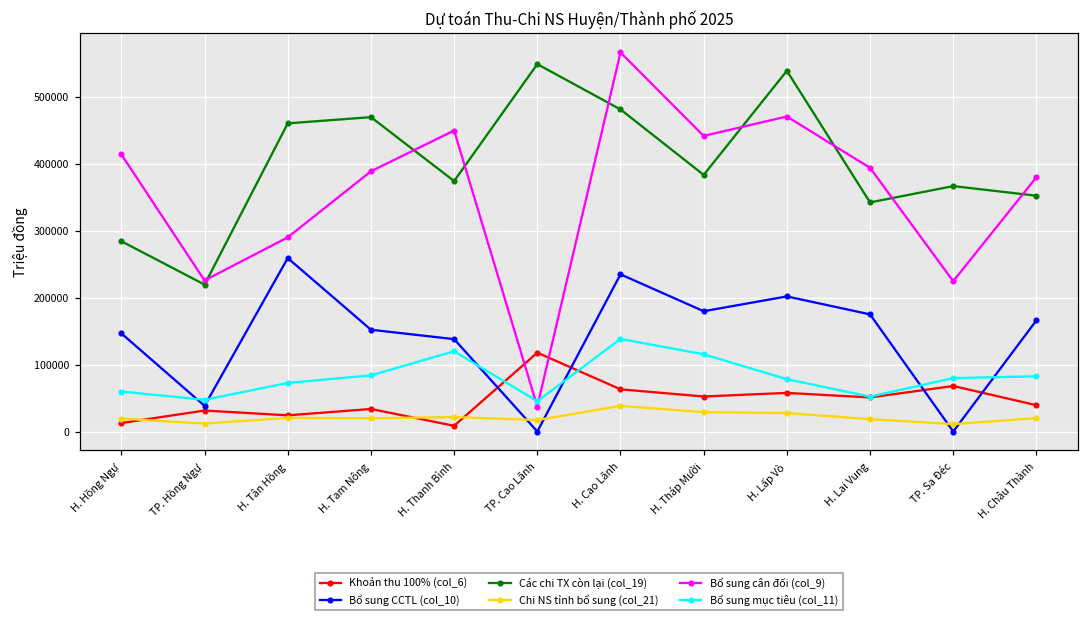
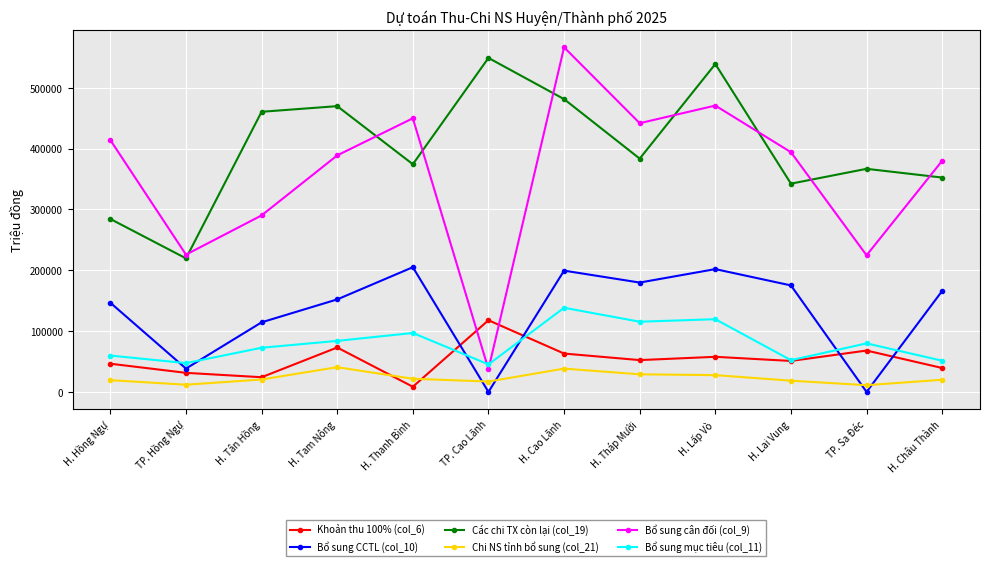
  {
    "Khoản thu 100% (col_6)": {
-     "H. Hồng Ngự": 10000,
+     "H. Hồng Ngự": 50000,
      "TP. Hồng Ngự": 30000,
-     "H. Tam Nông": 30000,
+     "H. Tam Nông": 70000,
      "H. Thanh Bình": 10000,
      "TP. Cao Lãnh": 120000,
      "H. Cao Lãnh": 60000,
      "H. Tháp Mười": 50000,
      "H. Lấp Vò": 60000,
      "TP. Sa Đéc": 70000,
      "H. Châu Thành": 40000
    },
    "Bổ sung CCTL (col_10)": {
      "H. Hồng Ngự": 150000,
      "TP. Hồng Ngự": 40000,
-     "H. Tân Hồng": 260000,
+     "H. Tân Hồng": 110000,
      "H. Tam Nông": 150000,
-     "H. Thanh Bình": 140000,
+     "H. Thanh Bình": 200000,
      "TP. Cao Lãnh": 0,
-     "H. Cao Lãnh": 230000,
+     "H. Cao Lãnh": 200000,
      "H. Tháp Mười": 180000,
      "H. Lấp Vò": 200000,
      "H. Lai Vung": 180000,
      "TP. Sa Đéc": 0,
      "H. Châu Thành": 170000
    },
    "Các chi TX còn lại (col_19)": {
      "H. Hồng Ngự": 280000,
      "TP. Hồng Ngự": 220000,
      "H. Tân Hồng": 460000,
      "H. Tam Nông": 470000,
      "H. Thanh Bình": 370000,
      "TP. Cao Lãnh": 550000,
      "H. Cao Lãnh": 480000,
      "H. Tháp Mười": 380000,
      "H. Lấp Vò": 540000,
      "H. Lai Vung": 340000,
      "TP. Sa Đéc": 370000,
      "H. Châu Thành": 350000
    },
    "Chi NS tỉnh bổ sung (col_21)": {
      "H. Hồng Ngự": 20000,
      "TP. Hồng Ngự": 10000,
-     "H. Tam Nông": 20000,
+     "H. Tam Nông": 40000,
      "H. Thanh Bình": 20000,
      "TP. Cao Lãnh": 20000,
      "H. Cao Lãnh": 40000,
      "H. Tháp Mười": 30000,
      "H. Lấp Vò": 30000,
      "H. Lai Vung": 20000,
      "TP. Sa Đéc": 10000,
      "H. Châu Thành": 20000
    },
    "Bổ sung cân đối (col_9)": {
      "H. Hồng Ngự": 410000,
      "TP. Hồng Ngự": 230000,
      "H. Tân Hồng": 290000,
      "H. Tam Nông": 390000,
      "H. Thanh Bình": 450000,
      "TP. Cao Lãnh": 40000,
      "H. Cao Lãnh": 570000,
      "H. Tháp Mười": 440000,
      "H. Lấp Vò": 470000,
      "H. Lai Vung": 390000,
      "TP. Sa Đéc": 220000,
      "H. Châu Thành": 380000
    },
    "Bổ sung mục tiêu (col_11)": {
      "H. Hồng Ngự": 60000,
      "TP. Hồng Ngự": 50000,
      "H. Tân Hồng": 70000,
      "H. Tam Nông": 80000,
-     "H. Thanh Bình": 120000,
+     "H. Thanh Bình": 100000,
      "TP. Cao Lãnh": 50000,
      "H. Cao Lãnh": 140000,
      "H. Tháp Mười": 120000,
-     "H. Lấp Vò": 80000,
+     "H. Lấp Vò": 120000,
      "TP. Sa Đéc": 80000,
-     "H. Châu Thành": 80000
+     "H. Châu Thành": 50000
    }
  }
